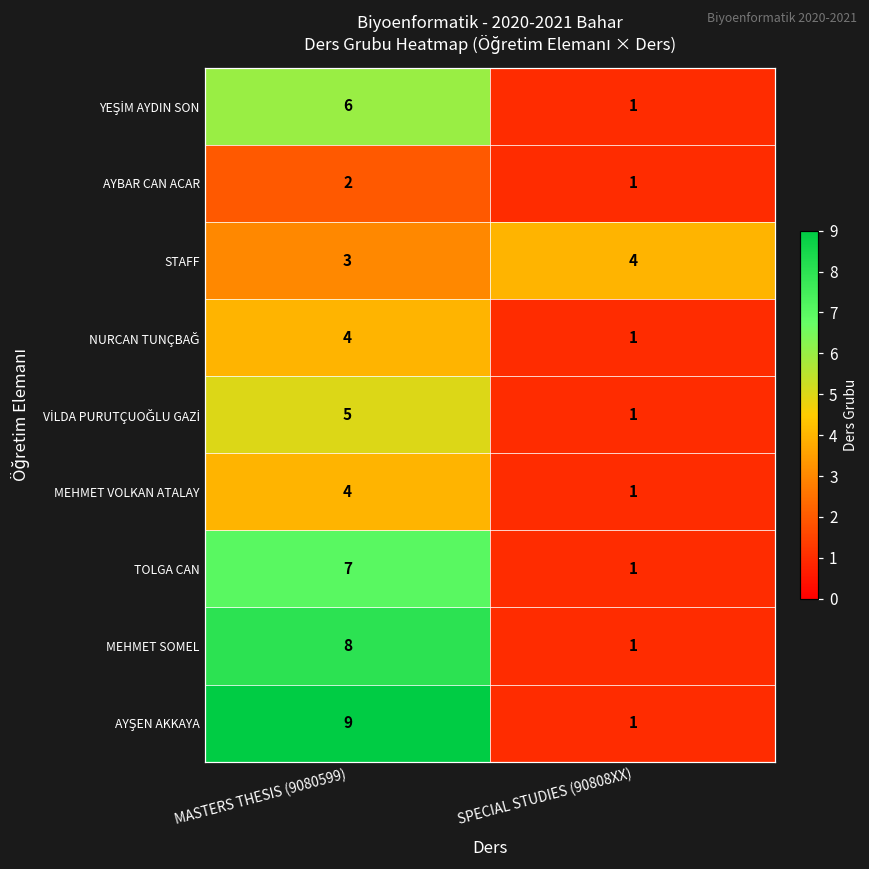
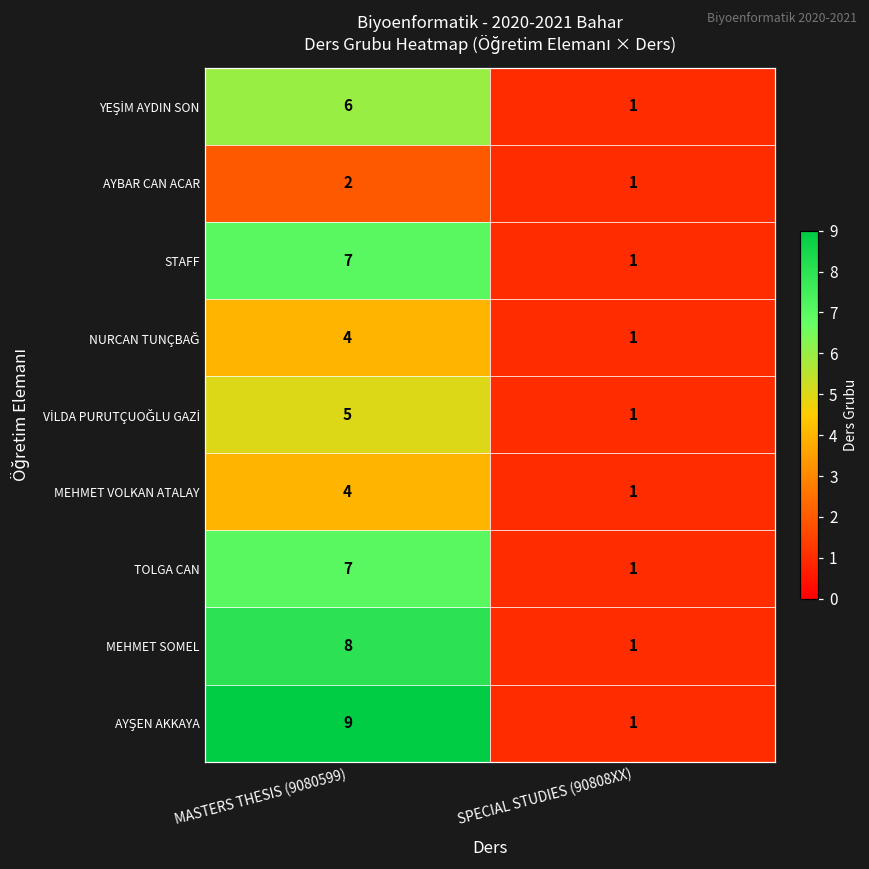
  {
    "YEŞİM AYDIN SON": {
      "MASTERS THESIS (9080599)": 6,
      "SPECIAL STUDIES (90808XX)": 1
    },
    "AYBAR CAN ACAR": {
      "MASTERS THESIS (9080599)": 2,
      "SPECIAL STUDIES (90808XX)": 1
    },
    "STAFF": {
-     "MASTERS THESIS (9080599)": 3,
-     "SPECIAL STUDIES (90808XX)": 4
+     "MASTERS THESIS (9080599)": 7,
+     "SPECIAL STUDIES (90808XX)": 1
    },
    "NURCAN TUNÇBAĞ": {
      "MASTERS THESIS (9080599)": 4,
      "SPECIAL STUDIES (90808XX)": 1
    },
    "VİLDA PURUTÇUOĞLU GAZİ": {
      "MASTERS THESIS (9080599)": 5,
      "SPECIAL STUDIES (90808XX)": 1
    },
    "MEHMET VOLKAN ATALAY": {
      "MASTERS THESIS (9080599)": 4,
      "SPECIAL STUDIES (90808XX)": 1
    },
    "TOLGA CAN": {
      "MASTERS THESIS (9080599)": 7,
      "SPECIAL STUDIES (90808XX)": 1
    },
    "MEHMET SOMEL": {
      "MASTERS THESIS (9080599)": 8,
      "SPECIAL STUDIES (90808XX)": 1
    },
    "AYŞEN AKKAYA": {
      "MASTERS THESIS (9080599)": 9,
      "SPECIAL STUDIES (90808XX)": 1
    }
  }
